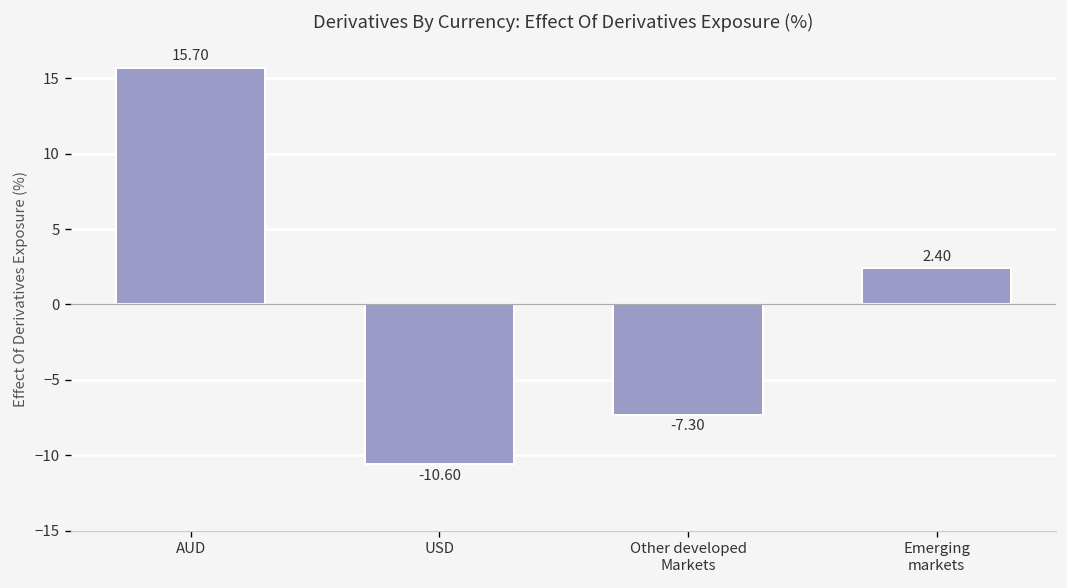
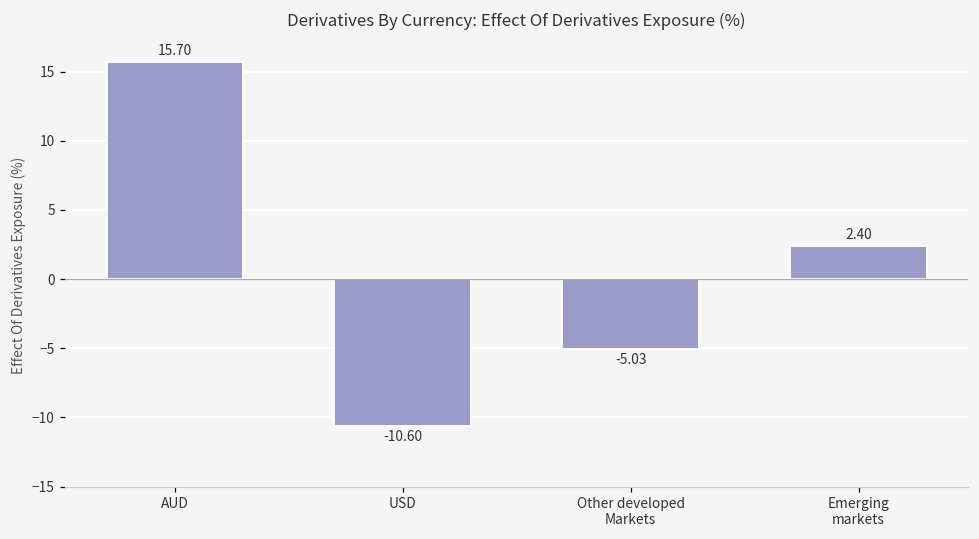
  {
    "AUD": 15.70,
    "USD": -10.60,
-   "Other developed Markets": -7.30,
+   "Other developed Markets": -5.03,
    "Emerging markets": 2.40
  }
